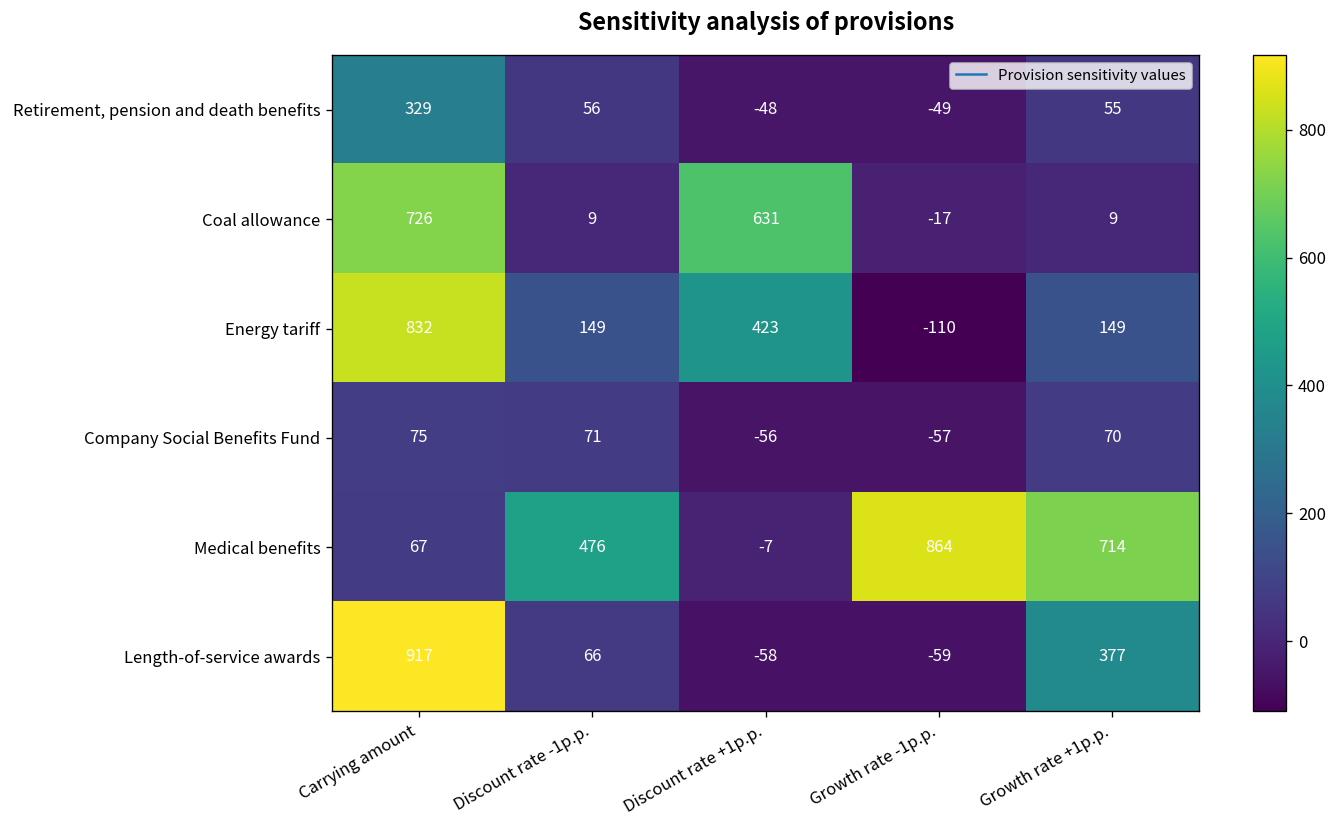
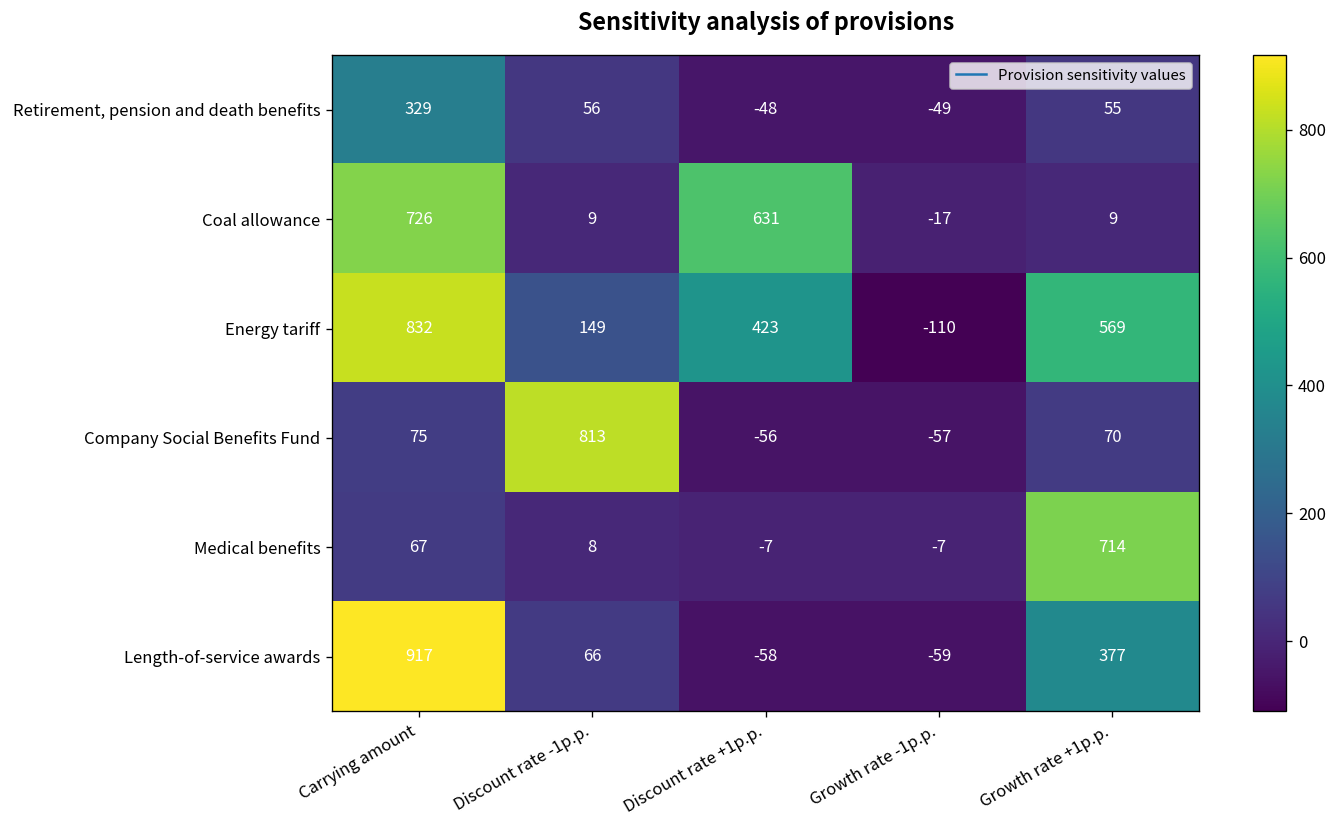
  {
    "Retirement, pension and death benefits": {
      "Carrying amount": 329,
      "Discount rate -1p.p.": 56,
      "Discount rate +1p.p.": -48,
      "Growth rate -1p.p.": -49,
      "Growth rate +1p.p.": 55
    },
    "Coal allowance": {
      "Carrying amount": 726,
      "Discount rate -1p.p.": 9,
      "Discount rate +1p.p.": 631,
      "Growth rate -1p.p.": -17,
      "Growth rate +1p.p.": 9
    },
    "Energy tariff": {
      "Carrying amount": 832,
      "Discount rate -1p.p.": 149,
      "Discount rate +1p.p.": 423,
      "Growth rate -1p.p.": -110,
-     "Growth rate +1p.p.": 149
+     "Growth rate +1p.p.": 569
    },
    "Company Social Benefits Fund": {
      "Carrying amount": 75,
-     "Discount rate -1p.p.": 71,
+     "Discount rate -1p.p.": 813,
      "Discount rate +1p.p.": -56,
      "Growth rate -1p.p.": -57,
      "Growth rate +1p.p.": 70
    },
    "Medical benefits": {
      "Carrying amount": 67,
-     "Discount rate -1p.p.": 476,
+     "Discount rate -1p.p.": 8,
      "Discount rate +1p.p.": -7,
-     "Growth rate -1p.p.": 864,
+     "Growth rate -1p.p.": -7,
      "Growth rate +1p.p.": 714
    },
    "Length-of-service awards": {
      "Carrying amount": 917,
      "Discount rate -1p.p.": 66,
      "Discount rate +1p.p.": -58,
      "Growth rate -1p.p.": -59,
      "Growth rate +1p.p.": 377
    }
  }
